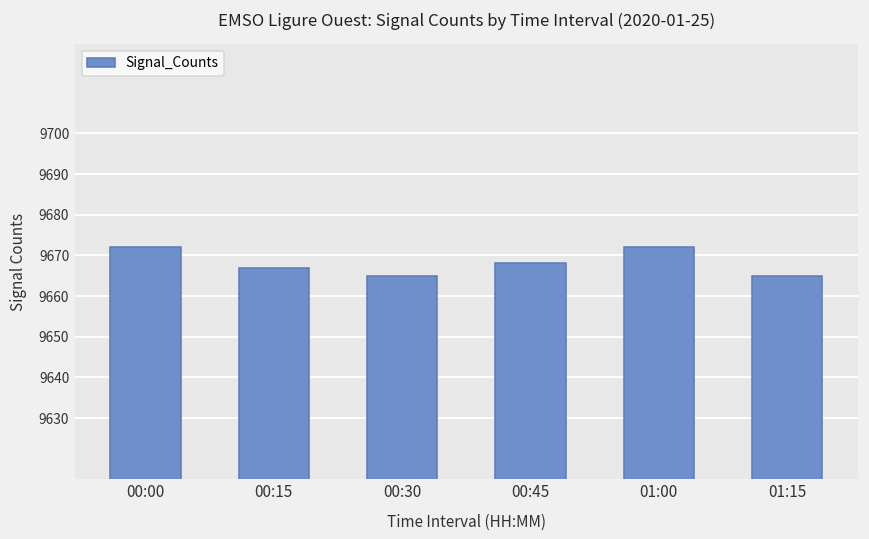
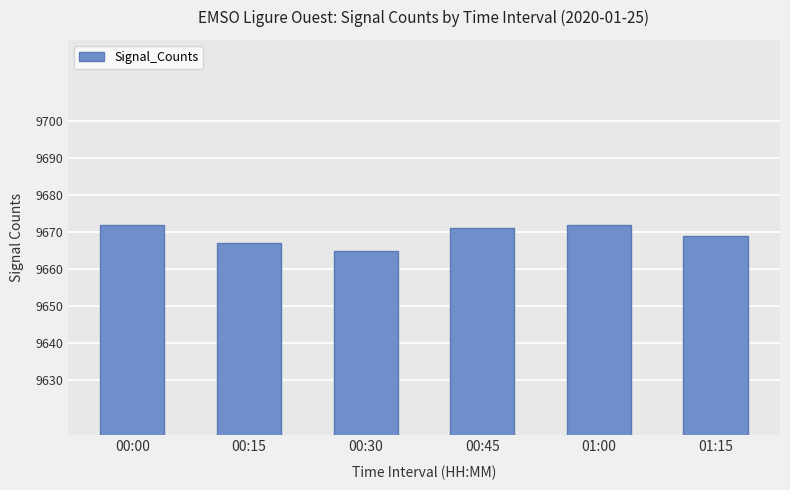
  {
    "00:00": 9672,
    "00:15": 9667,
    "00:30": 9665,
-   "00:45": 9668,
+   "00:45": 9671,
    "01:00": 9672,
-   "01:15": 9665
+   "01:15": 9669
  }
